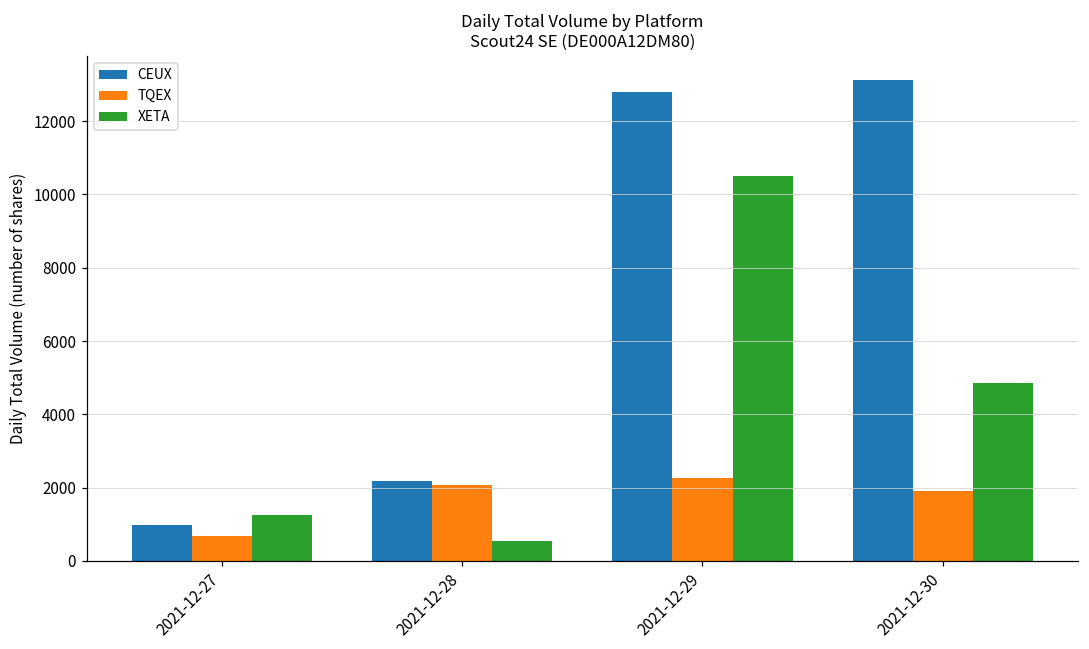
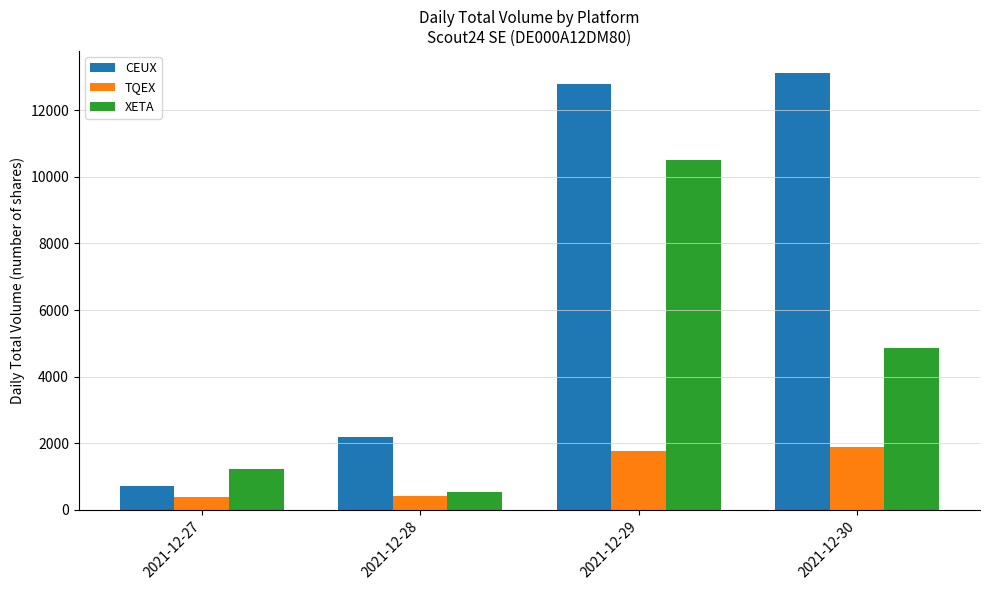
  {
    "CEUX": {
-     "2021-12-27": 1000,
+     "2021-12-27": 700,
      "2021-12-28": 2200,
      "2021-12-29": 12800,
      "2021-12-30": 13100
    },
    "TQEX": {
-     "2021-12-27": 700,
-     "2021-12-28": 2100,
-     "2021-12-29": 2300,
+     "2021-12-27": 400,
+     "2021-12-28": 400,
+     "2021-12-29": 1800,
      "2021-12-30": 1900
    },
    "XETA": {
      "2021-12-27": 1200,
      "2021-12-28": 500,
      "2021-12-29": 10500,
      "2021-12-30": 4900
    }
  }
